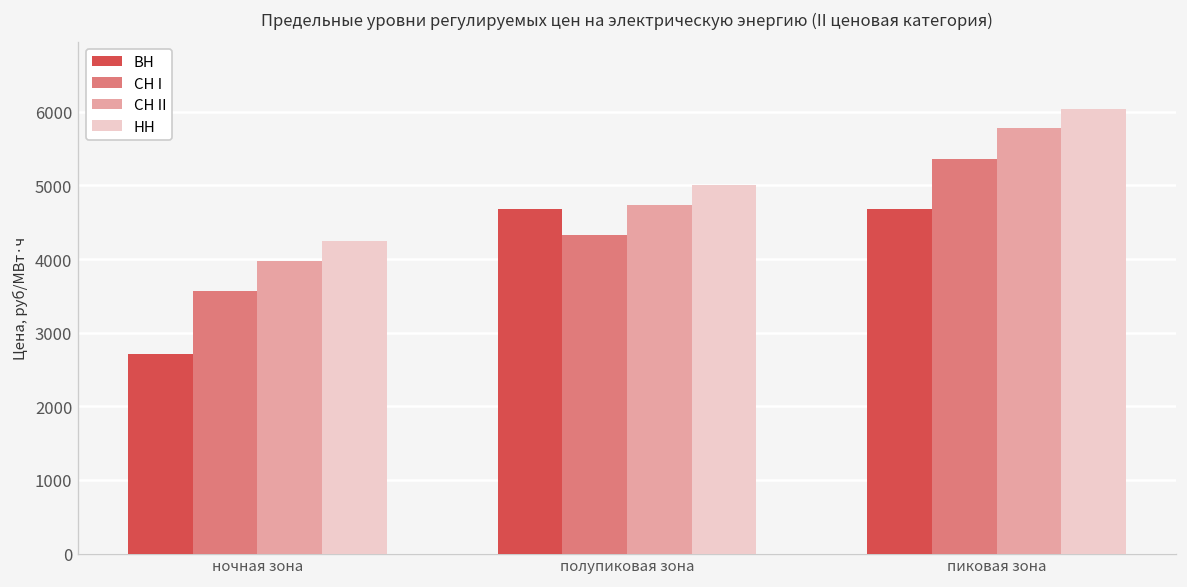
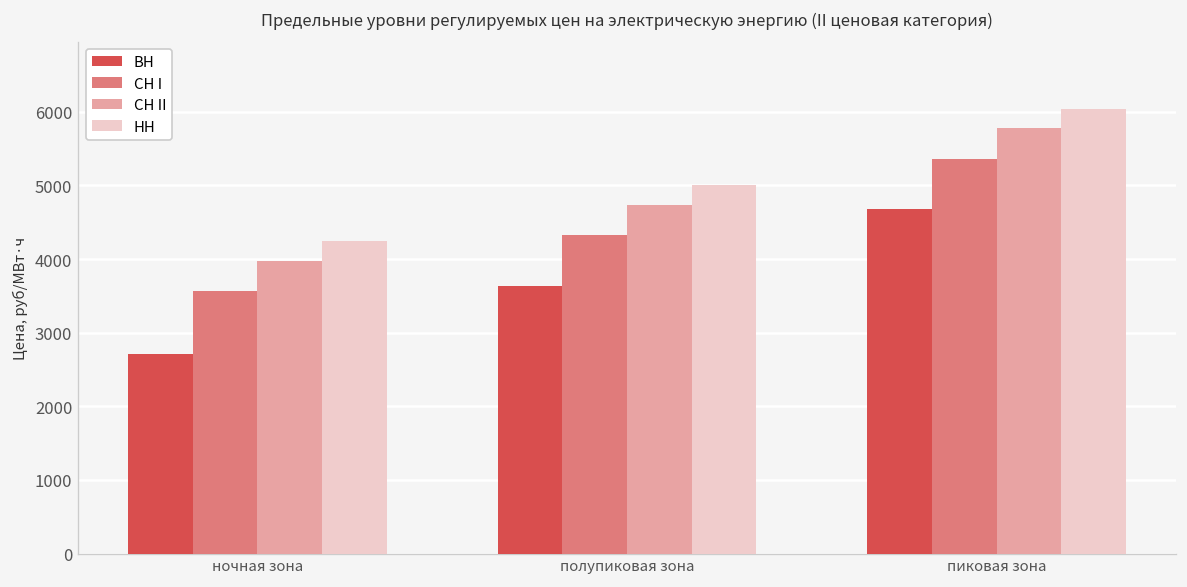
  {
    "ВН": {
      "ночная зона": 2700,
-     "полупиковая зона": 4700,
+     "полупиковая зона": 3600,
      "пиковая зона": 4700
    }
  }
